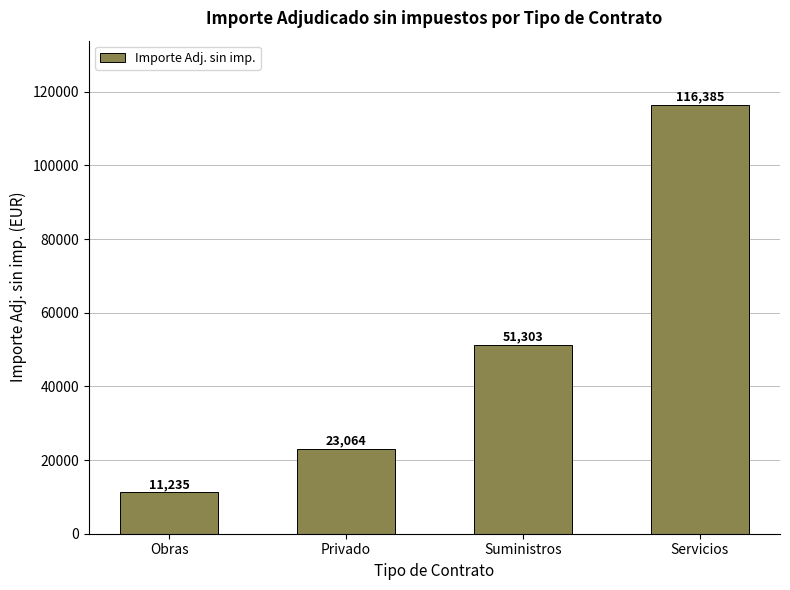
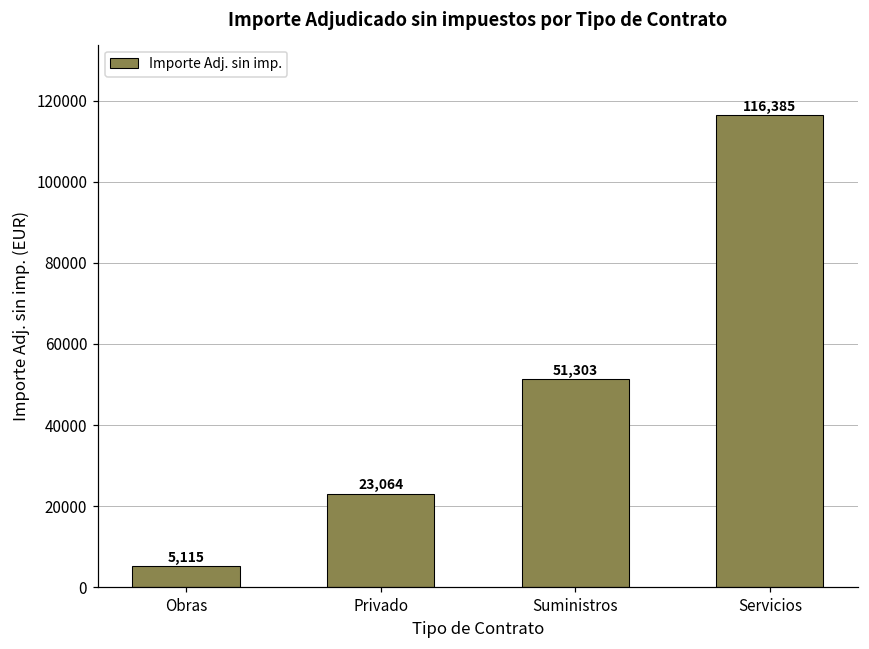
  {
-   "Obras": "11,235",
+   "Obras": "5,115",
    "Privado": "23,064",
    "Suministros": "51,303",
    "Servicios": "116,385"
  }
